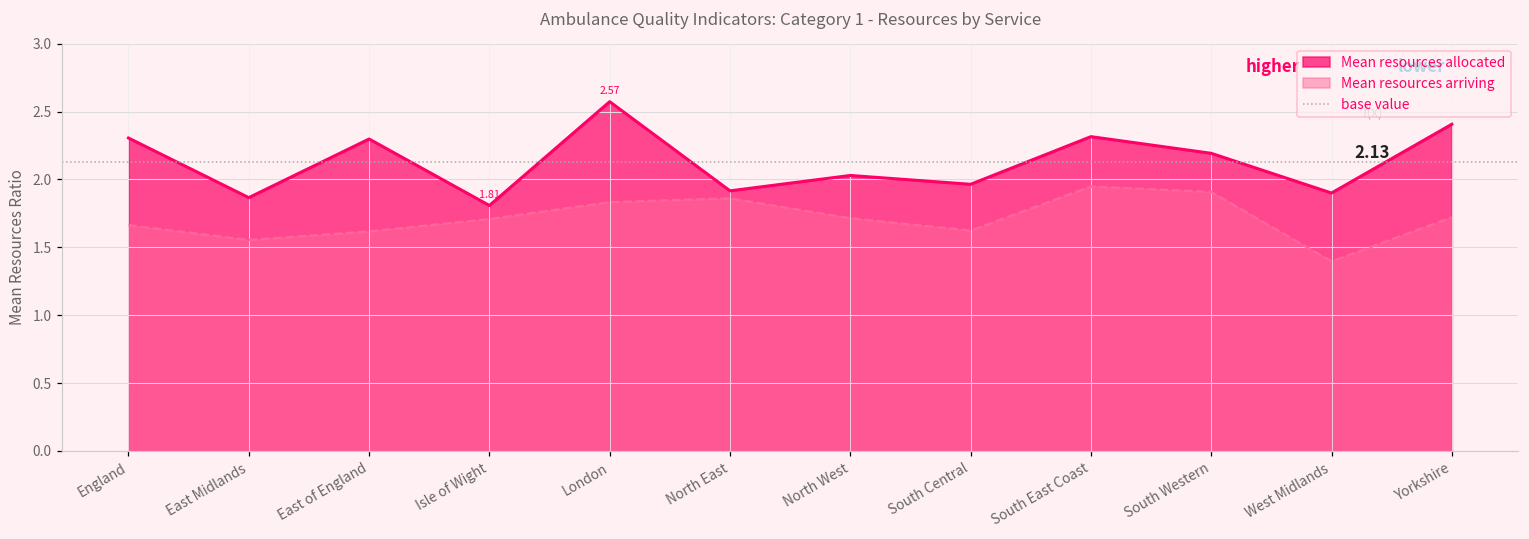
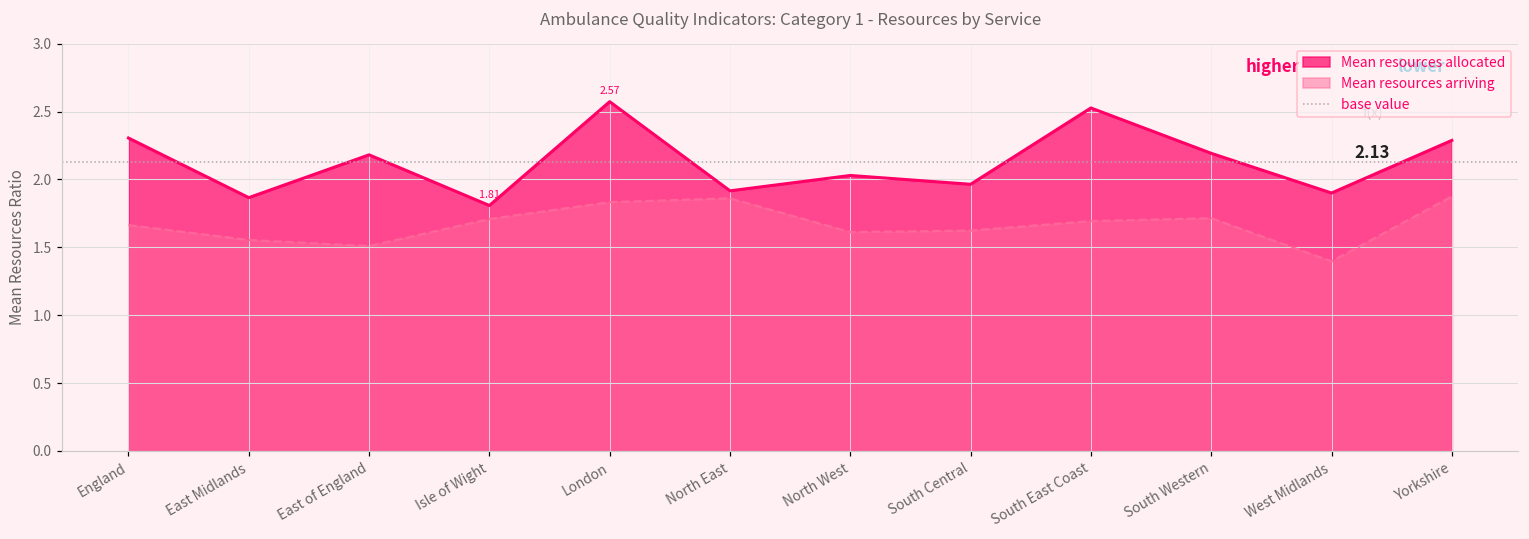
  {
    "Mean resources allocated": {
      "England": 2.30,
      "East Midlands": 1.87,
-     "East of England": 2.30,
+     "East of England": 2.18,
      "North East": 1.92,
      "North West": 2.03,
      "South Central": 1.96,
-     "South East Coast": 2.31,
+     "South East Coast": 2.53,
      "South Western": 2.19,
      "West Midlands": 1.90,
-     "Yorkshire": 2.41
+     "Yorkshire": 2.29
    },
    "Mean resources arriving": {
      "England": 1.66,
      "East Midlands": 1.55,
-     "East of England": 1.62,
+     "East of England": 1.51,
      "Isle of Wight": 1.71,
      "London": 1.83,
      "North East": 1.86,
-     "North West": 1.71,
+     "North West": 1.61,
      "South Central": 1.62,
-     "South East Coast": 1.95,
-     "South Western": 1.91,
+     "South East Coast": 1.69,
+     "South Western": 1.71,
      "West Midlands": 1.40,
-     "Yorkshire": 1.72
+     "Yorkshire": 1.87
    }
  }
